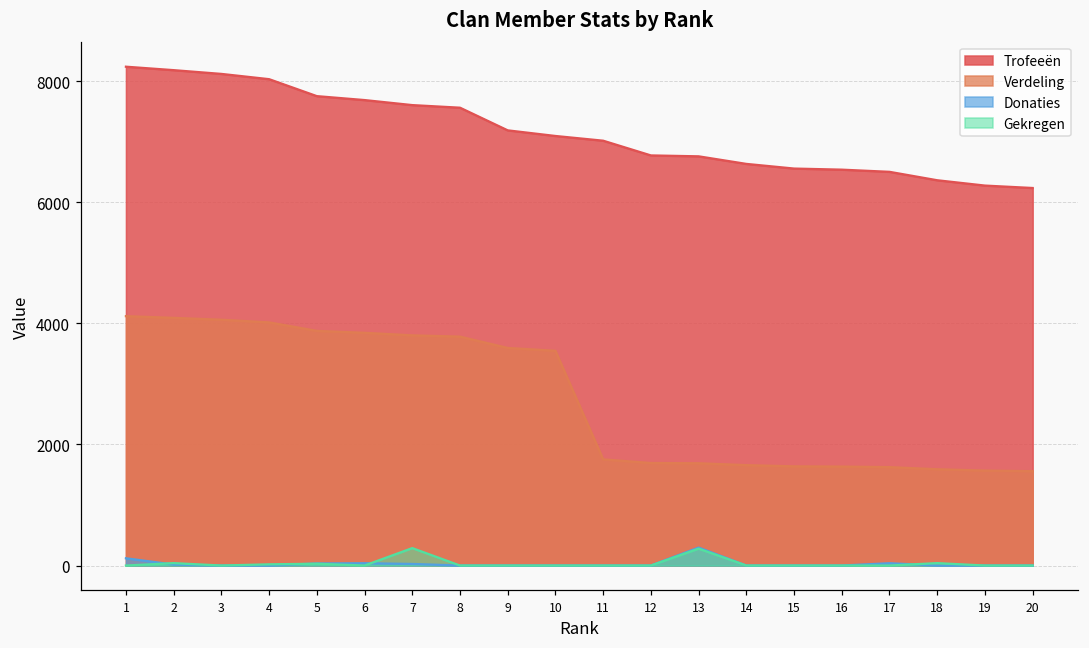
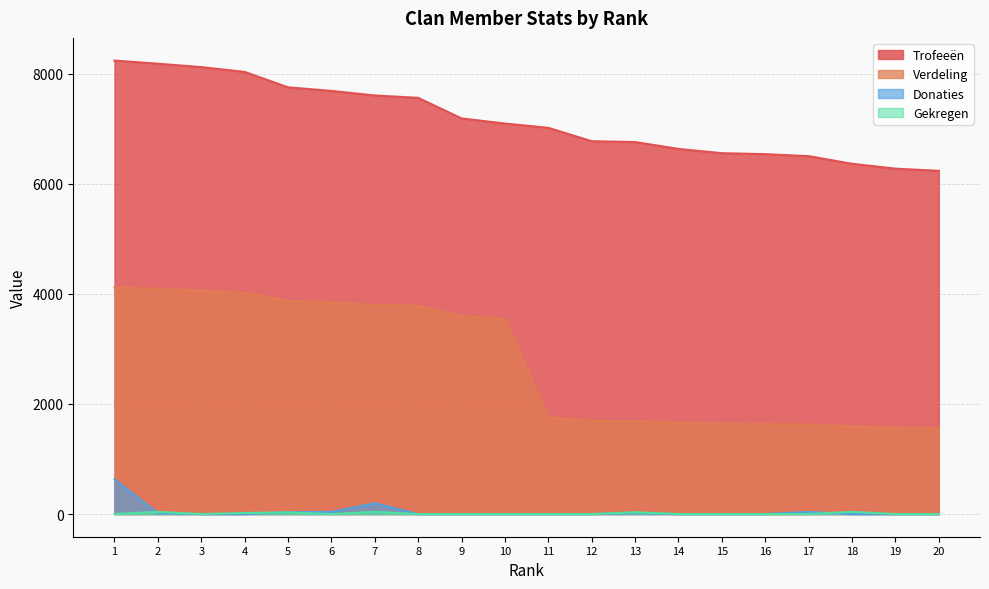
  {
    "Donaties": {
-     "1": 100,
-     "7": 0,
-     "13": 300
+     "1": 600,
+     "7": 200,
+     "13": 0
    },
    "Gekregen": {
      "1": 0,
-     "7": 300,
-     "13": 300
+     "7": 0,
+     "13": 0
    }
  }
